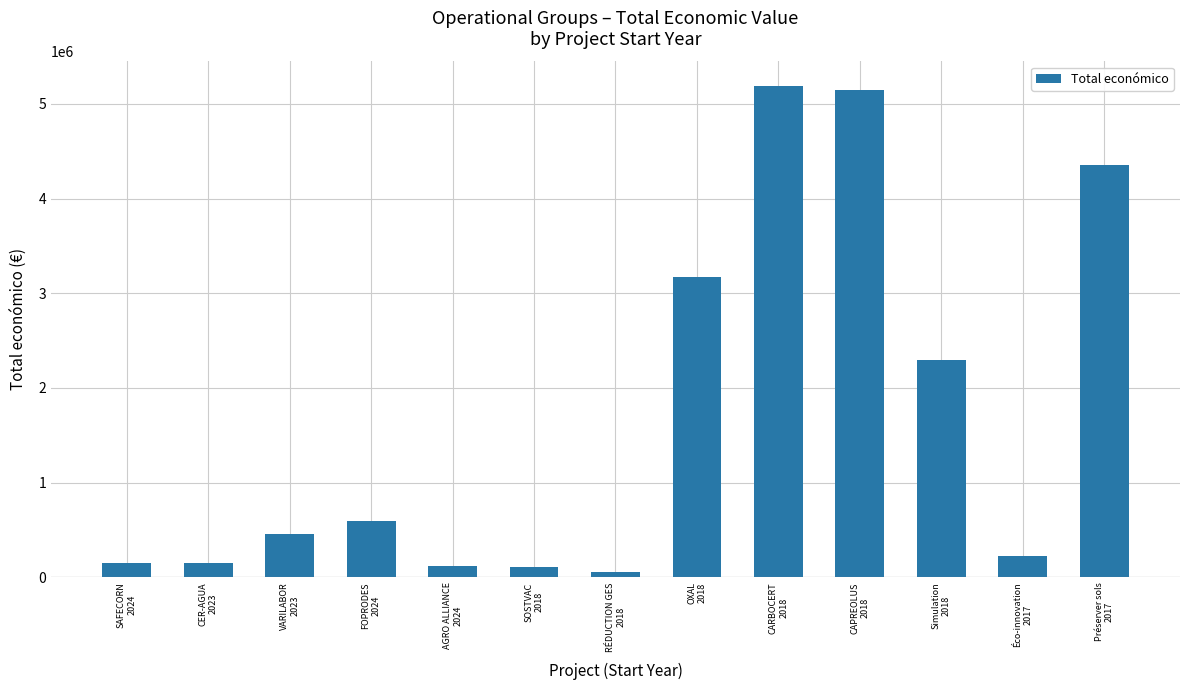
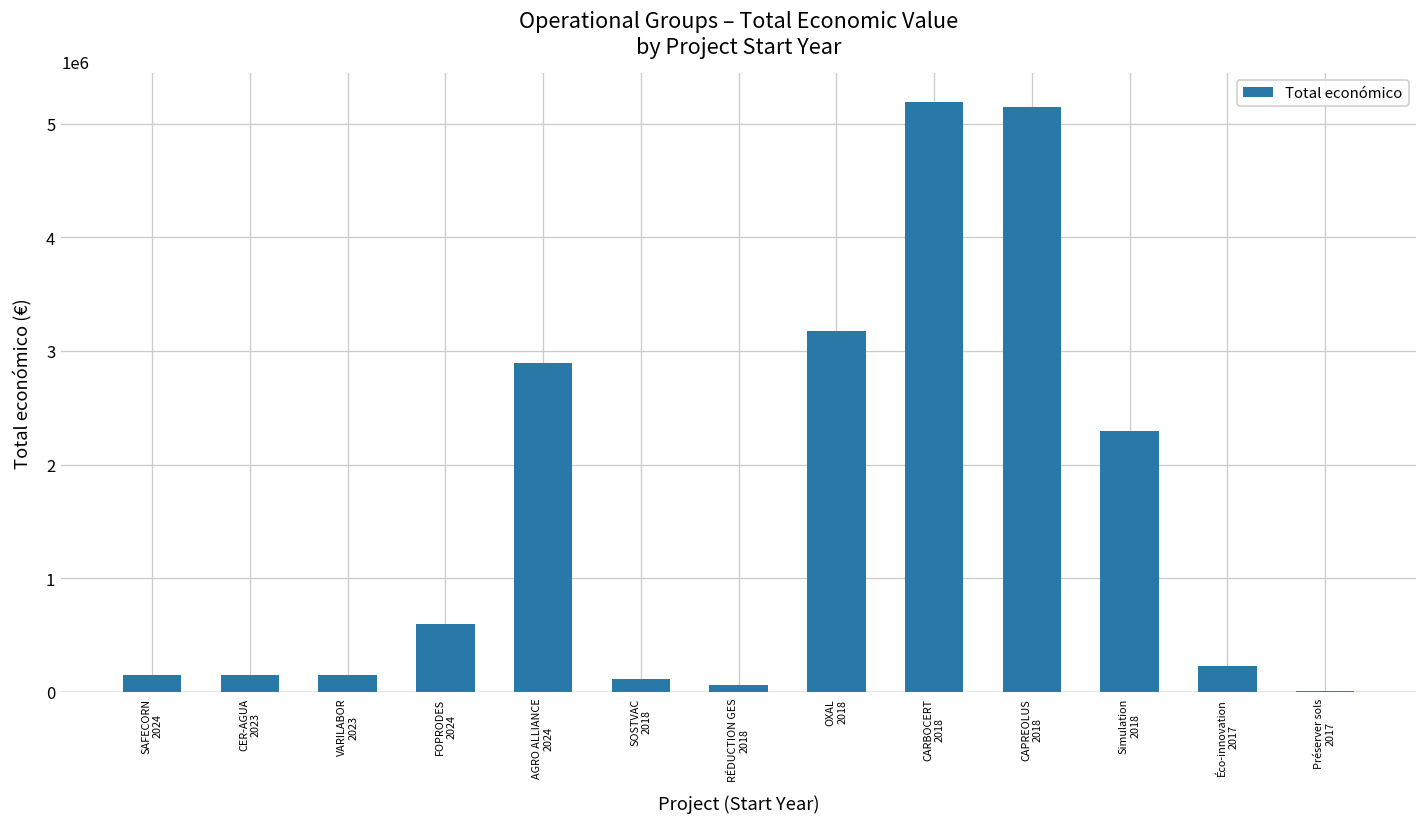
  {
    "SAFECORN 2024": 200000,
    "CER-AGUA 2023": 200000,
-   "VARILABOR 2023": 500000,
+   "VARILABOR 2023": 200000,
    "FOPRODES 2024": 600000,
-   "AGRO ALLIANCE 2024": 100000,
+   "AGRO ALLIANCE 2024": 2900000,
    "SOSTVAC 2018": 100000,
    "RÉDUCTION GES 2018": 100000,
    "OXAL 2018": 3200000,
    "CARBOCERT 2018": 5200000,
    "CAPREOLUS 2018": 5100000,
    "Simulation 2018": 2300000,
    "Éco-innovation 2017": 200000,
-   "Préserver sols 2017": 4400000
+   "Préserver sols 2017": 0
  }
